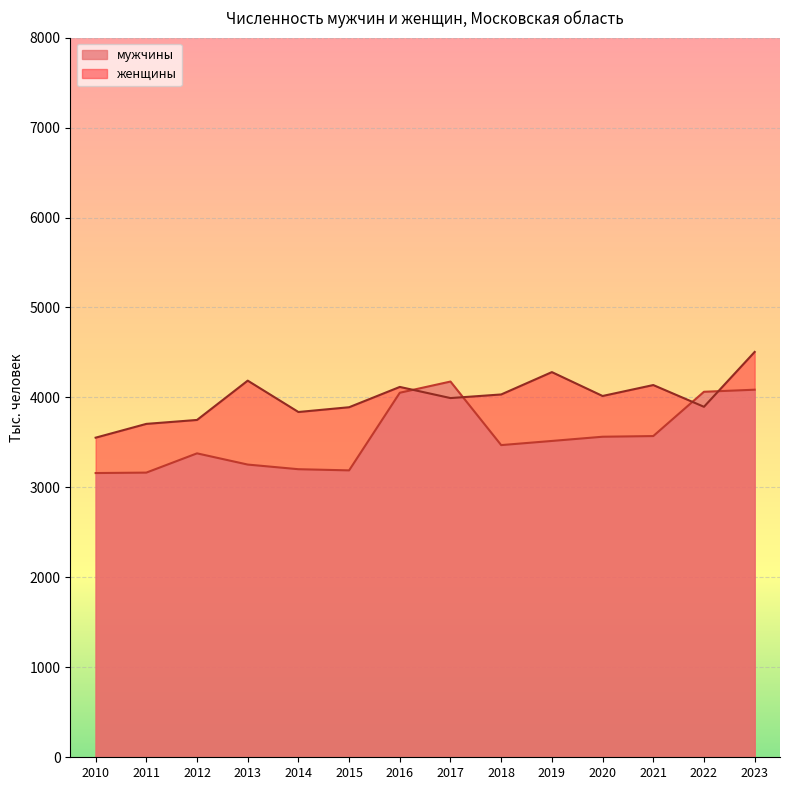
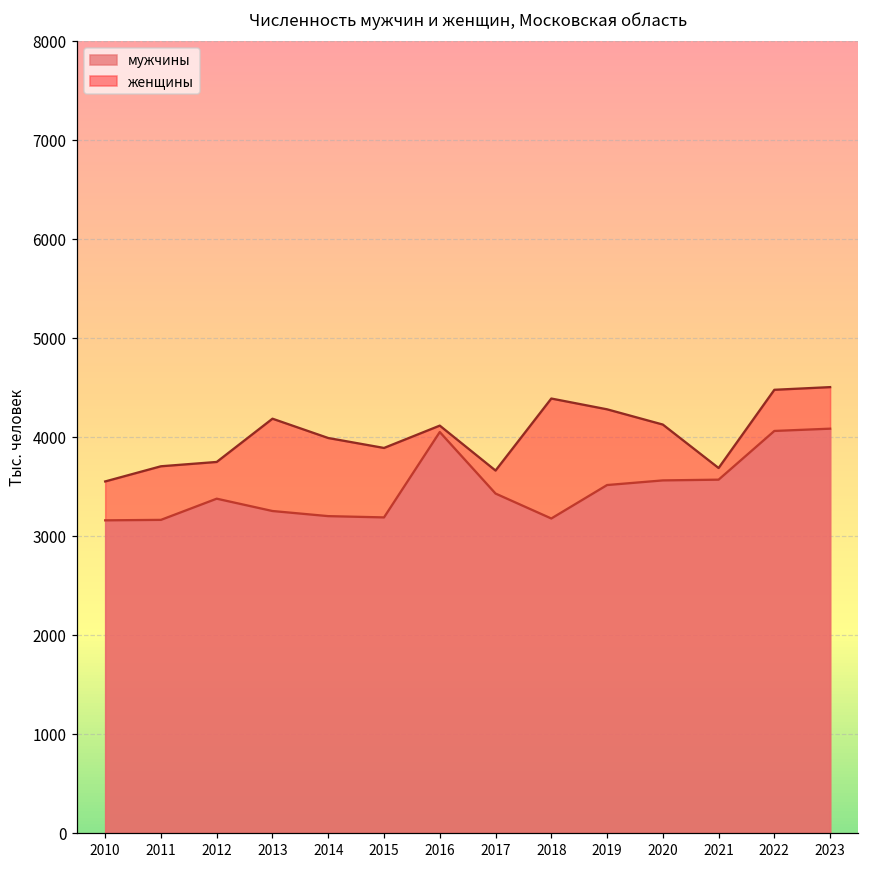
  {
    "мужчины": {
      "2010": 3200,
      "2011": 3200,
      "2012": 3400,
      "2013": 3300,
      "2014": 3200,
      "2015": 3200,
      "2016": 4100,
-     "2017": 4200,
-     "2018": 3500,
+     "2017": 3400,
+     "2018": 3200,
      "2019": 3500,
      "2020": 3600,
      "2021": 3600,
      "2022": 4100,
      "2023": 4100
    },
    "женщины": {
      "2010": 3600,
      "2011": 3700,
      "2012": 3700,
      "2013": 4200,
-     "2014": 3800,
+     "2014": 4000,
      "2015": 3900,
      "2016": 4100,
-     "2017": 4000,
-     "2018": 4000,
+     "2017": 3700,
+     "2018": 4400,
      "2019": 4300,
-     "2020": 4000,
-     "2021": 4100,
-     "2022": 3900,
+     "2020": 4100,
+     "2021": 3700,
+     "2022": 4500,
      "2023": 4500
    }
  }
